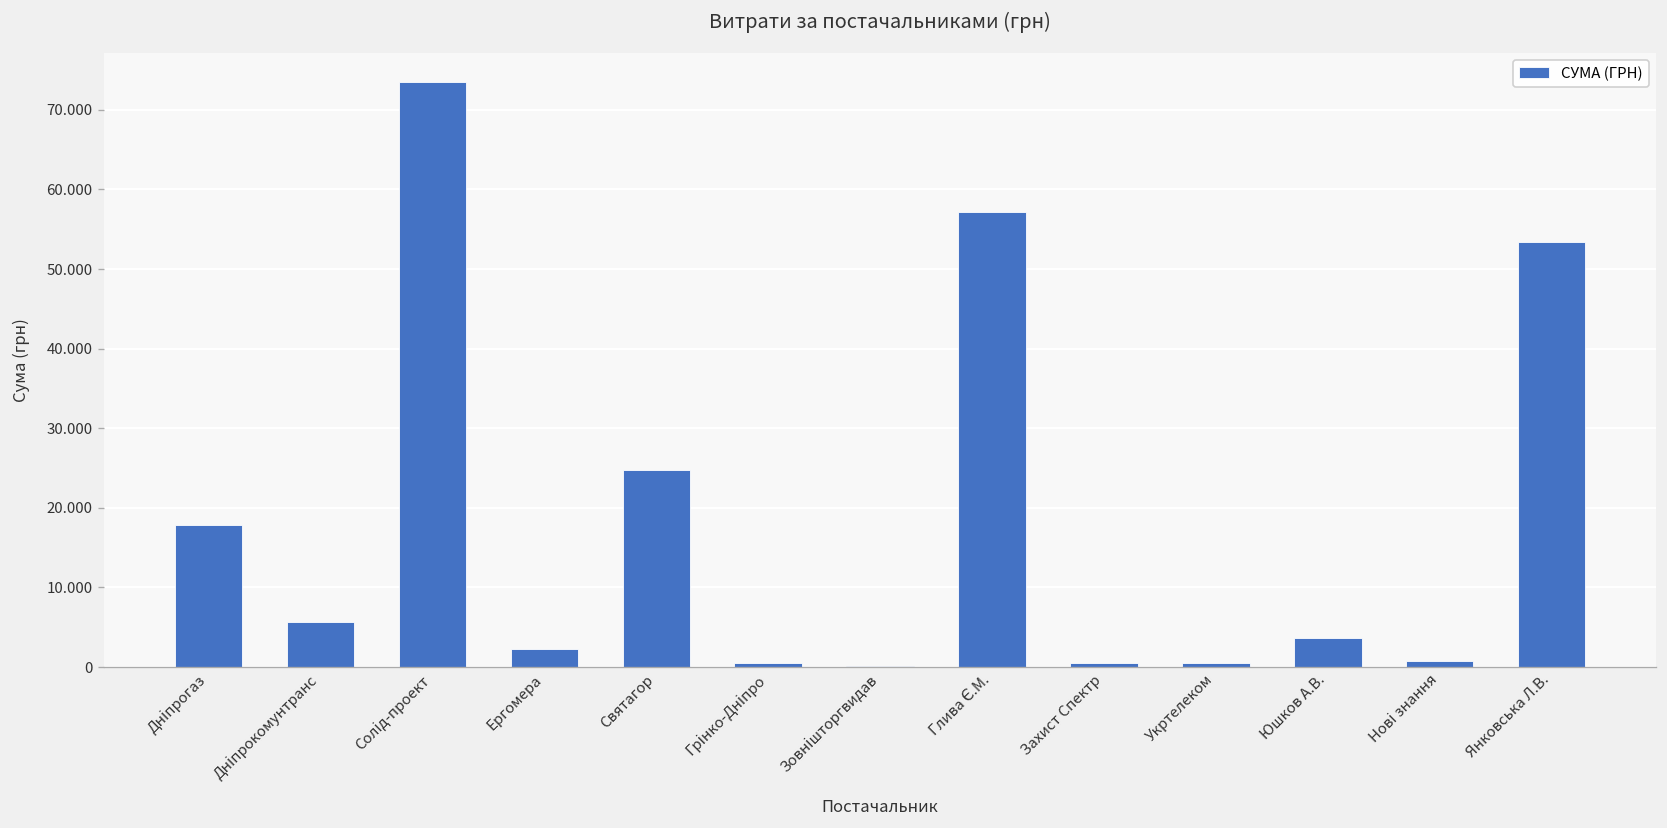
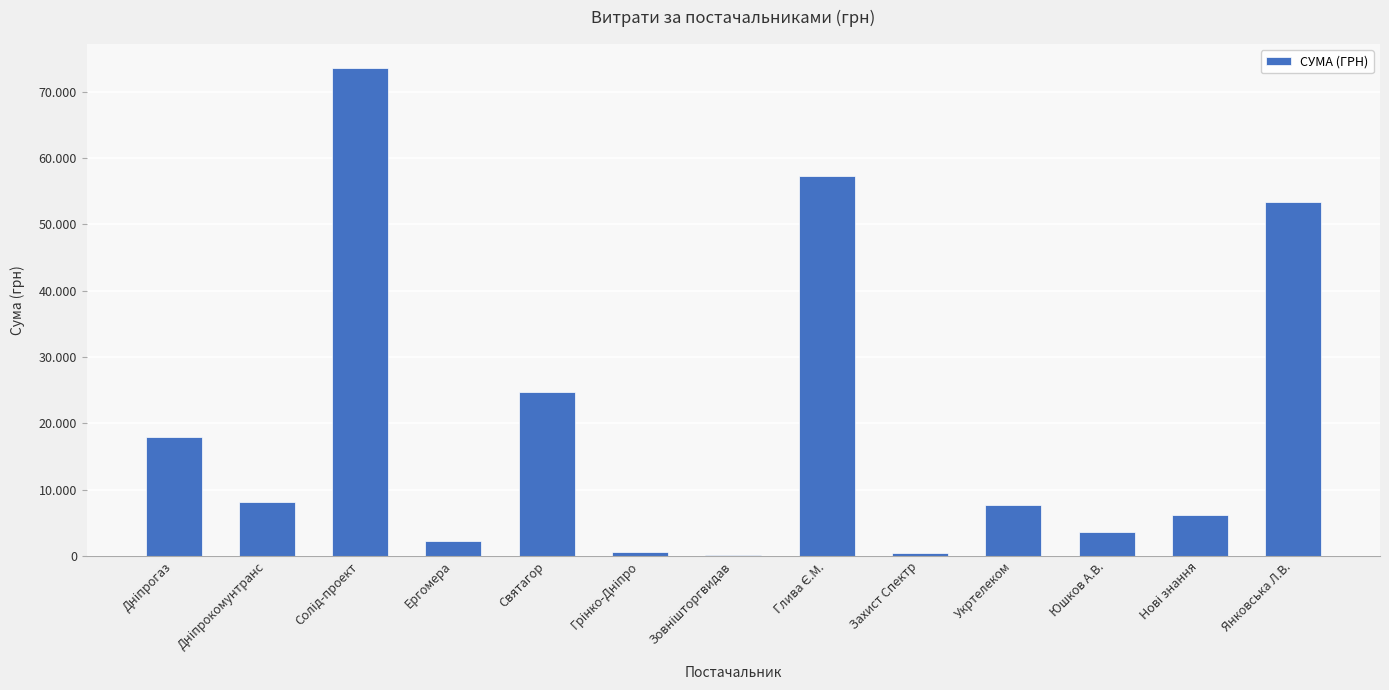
  {
    "Дніпрогаз": 18,
-   "Дніпрокомунтранс": 6,
+   "Дніпрокомунтранс": 8,
    "Солід-проект": 73,
    "Ергомера": 2,
    "Святагор": 25,
    "Грінко-Дніпро": 1,
    "Глива Є.М.": 57,
    "Захист Спектр": 0,
-   "Укртелеком": 1,
+   "Укртелеком": 8,
    "Юшков А.В.": 4,
-   "Нові знання": 1,
+   "Нові знання": 6,
    "Янковська Л.В.": 53
  }
